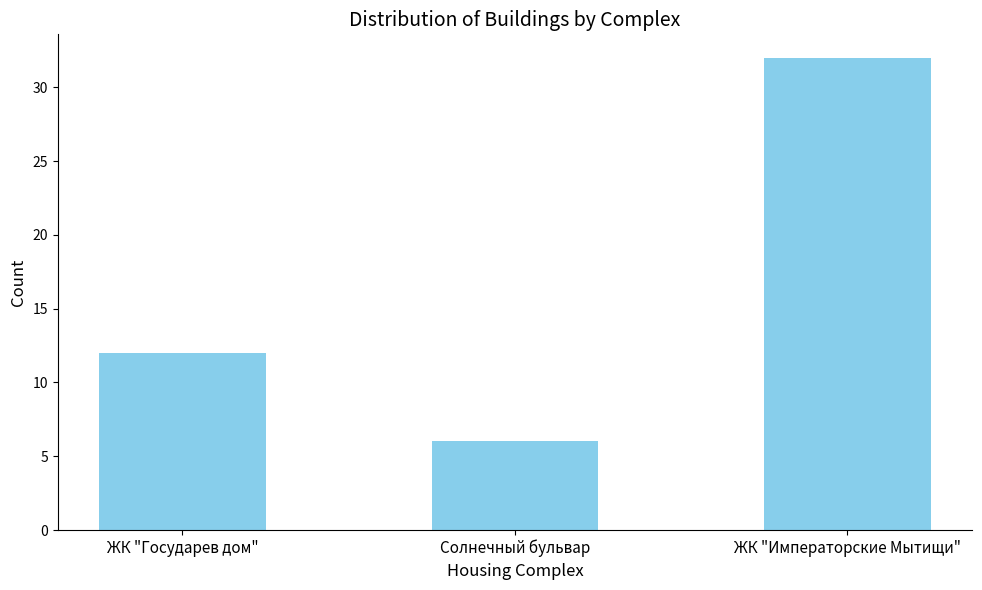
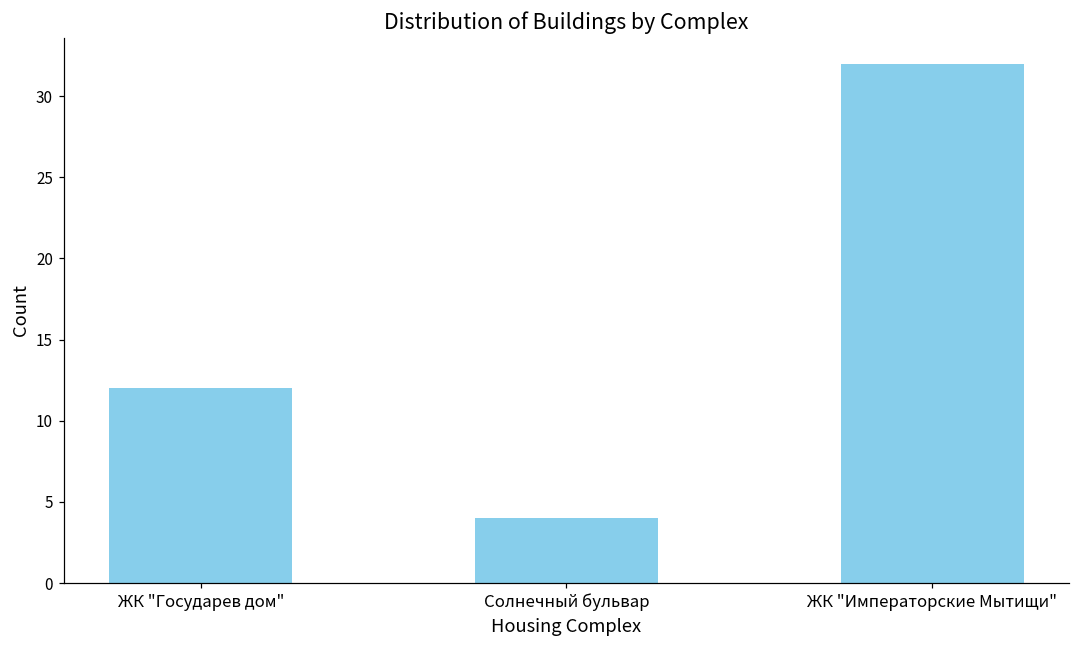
  {
    "ЖК \"Государев дом\"": 12,
-   "Солнечный бульвар": 6,
+   "Солнечный бульвар": 4,
    "ЖК \"Императорские Мытищи\"": 32
  }
